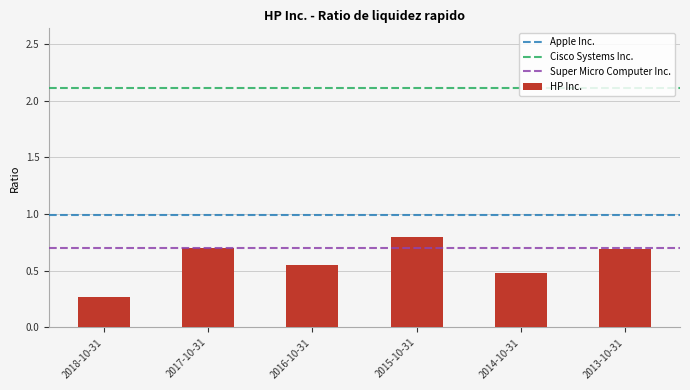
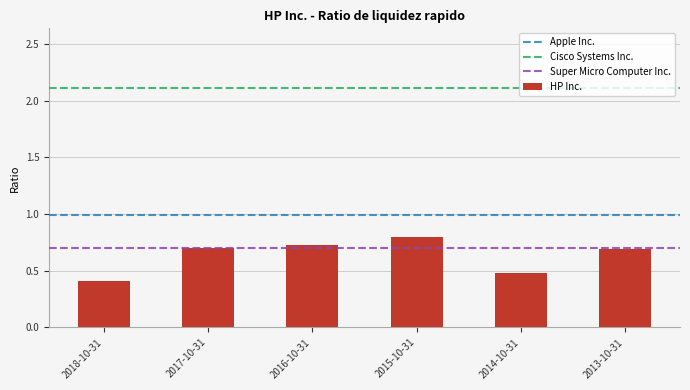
  {
-   "2018-10-31": 0.27,
+   "2018-10-31": 0.41,
    "2017-10-31": 0.70,
-   "2016-10-31": 0.55,
+   "2016-10-31": 0.73,
    "2015-10-31": 0.80,
    "2014-10-31": 0.48,
    "2013-10-31": 0.69
  }
